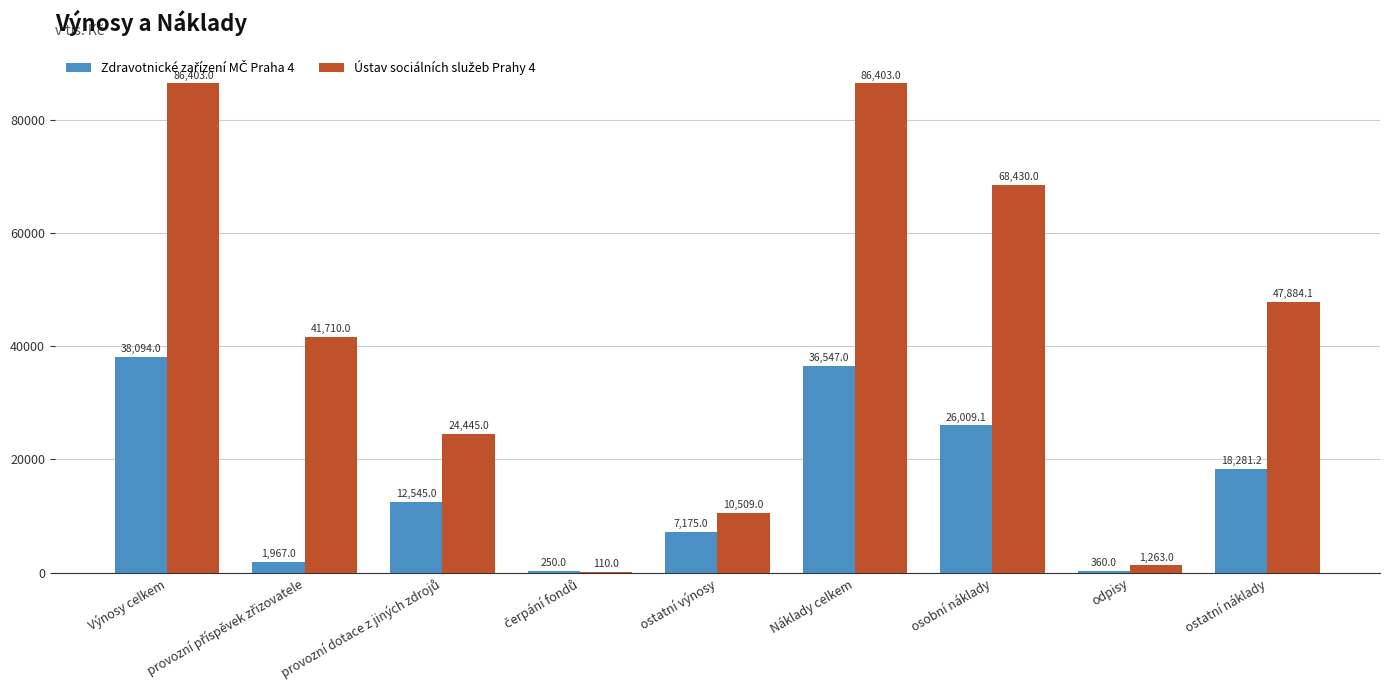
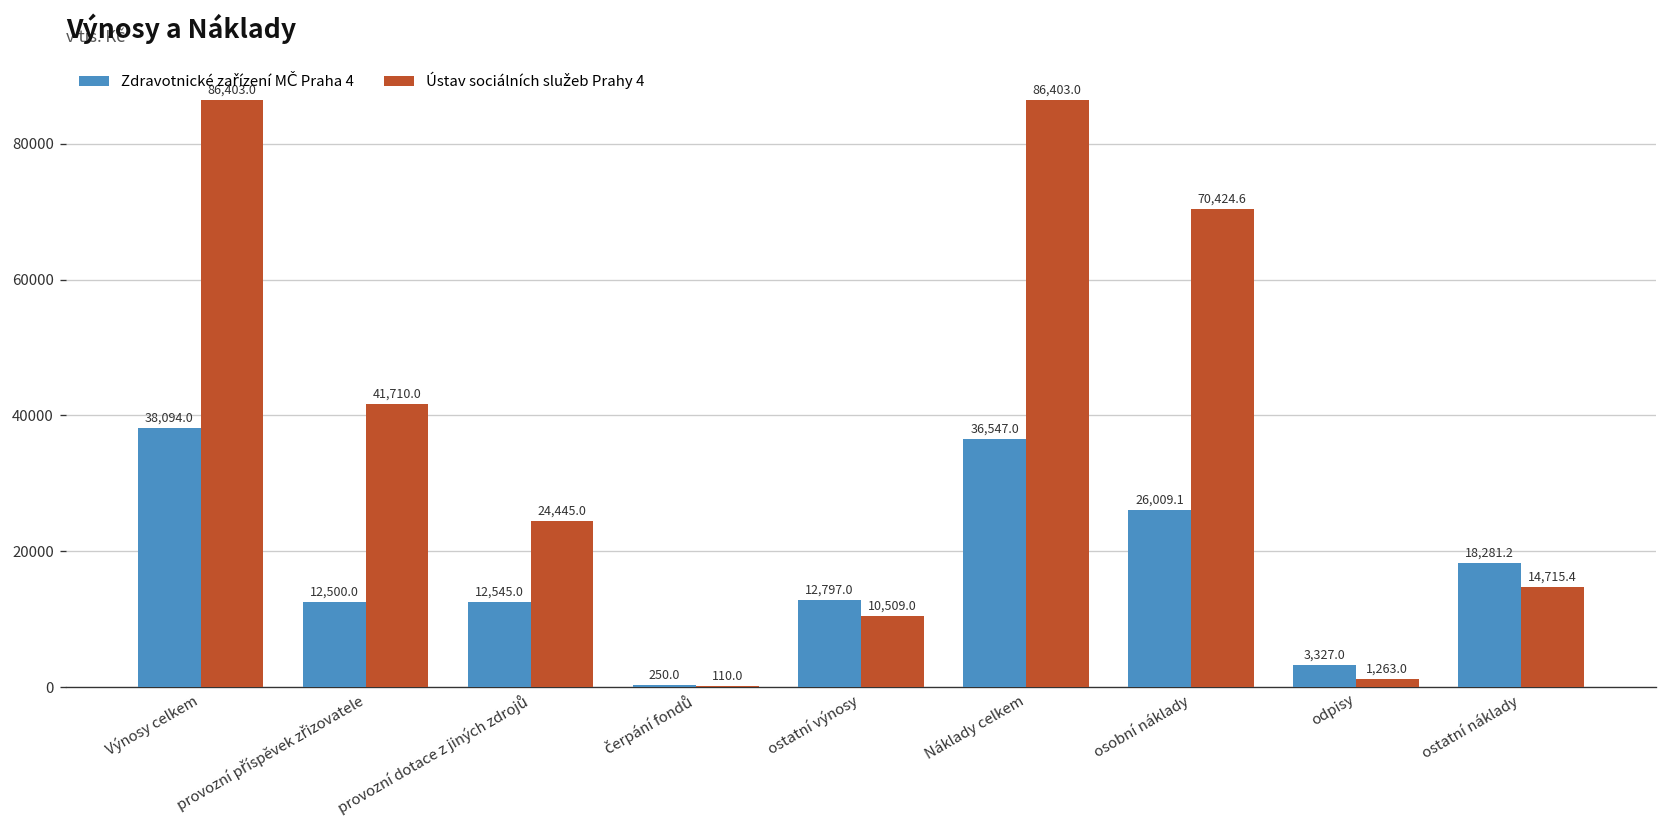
  {
    "Zdravotnické zařízení MČ Praha 4": {
      "Výnosy celkem": "38,094.0",
-     "provozní příspěvek zřizovatele": "1,967.0",
+     "provozní příspěvek zřizovatele": "12,500.0",
      "provozní dotace z jiných zdrojů": "12,545.0",
      "čerpání fondů": "250.0",
-     "ostatní výnosy": "7,175.0",
+     "ostatní výnosy": "12,797.0",
      "Náklady celkem": "36,547.0",
      "osobní náklady": "26,009.1",
-     "odpisy": "360.0",
+     "odpisy": "3,327.0",
      "ostatní náklady": "18,281.2"
    },
    "Ústav sociálních služeb Prahy 4": {
      "Výnosy celkem": "86,403.0",
      "provozní příspěvek zřizovatele": "41,710.0",
      "provozní dotace z jiných zdrojů": "24,445.0",
      "čerpání fondů": "110.0",
      "ostatní výnosy": "10,509.0",
      "Náklady celkem": "86,403.0",
-     "osobní náklady": "68,430.0",
+     "osobní náklady": "70,424.6",
      "odpisy": "1,263.0",
-     "ostatní náklady": "47,884.1"
+     "ostatní náklady": "14,715.4"
    }
  }
